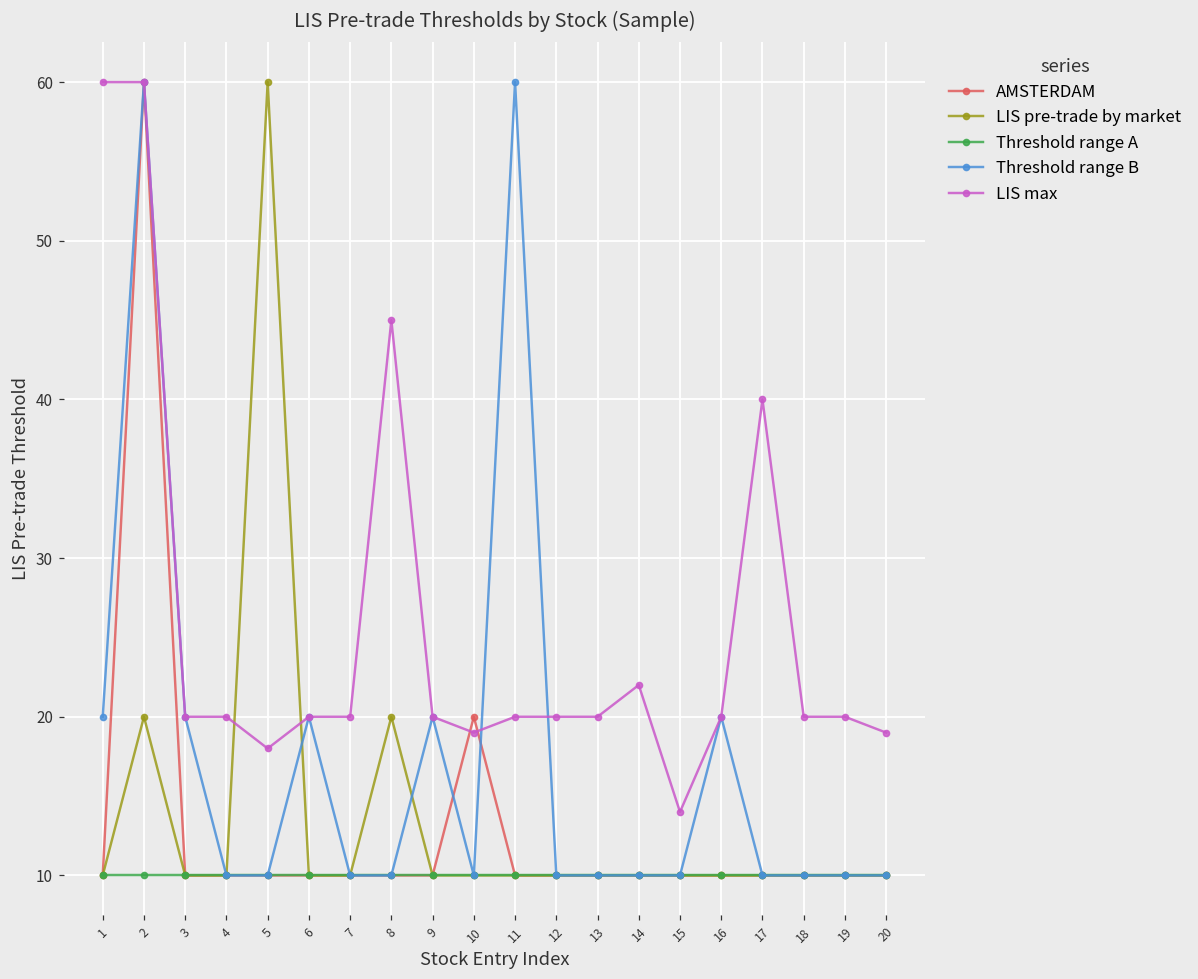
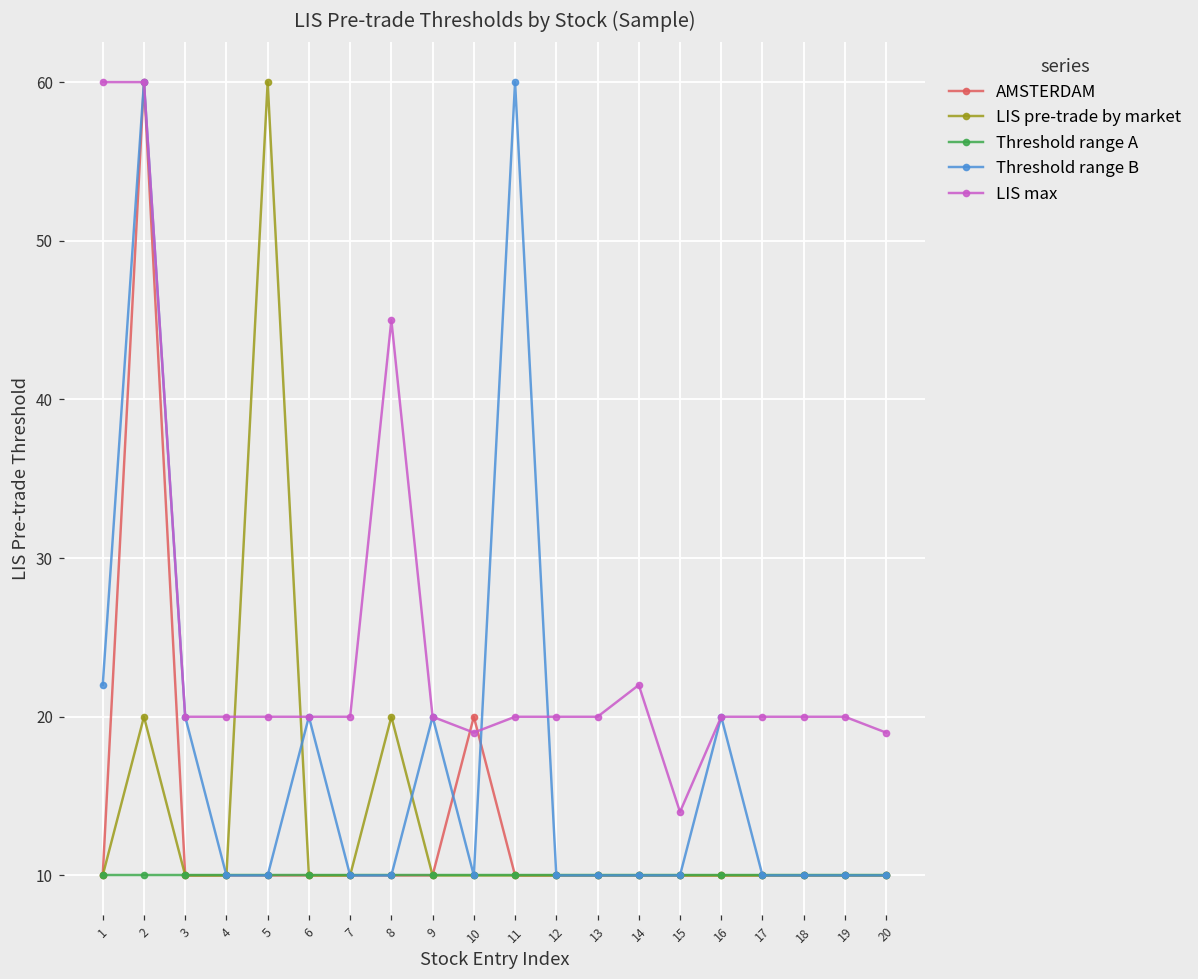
  {
    "AMSTERDAM": {
      "10": 20
    },
    "LIS pre-trade by market": {
      "2": 20,
      "5": 60,
      "8": 20
    },
    "Threshold range A": {
      "2": 10
    },
    "Threshold range B": {
-     "1": 20,
+     "1": 22,
      "11": 60
    },
    "LIS max": {
      "1": 60,
      "4": 20,
-     "5": 18,
+     "5": 20,
      "7": 20,
      "8": 45,
      "10": 19,
      "11": 20,
      "12": 20,
      "13": 20,
      "14": 22,
      "15": 14,
-     "17": 40,
+     "17": 20,
      "18": 20,
      "19": 20,
      "20": 19
    }
  }
